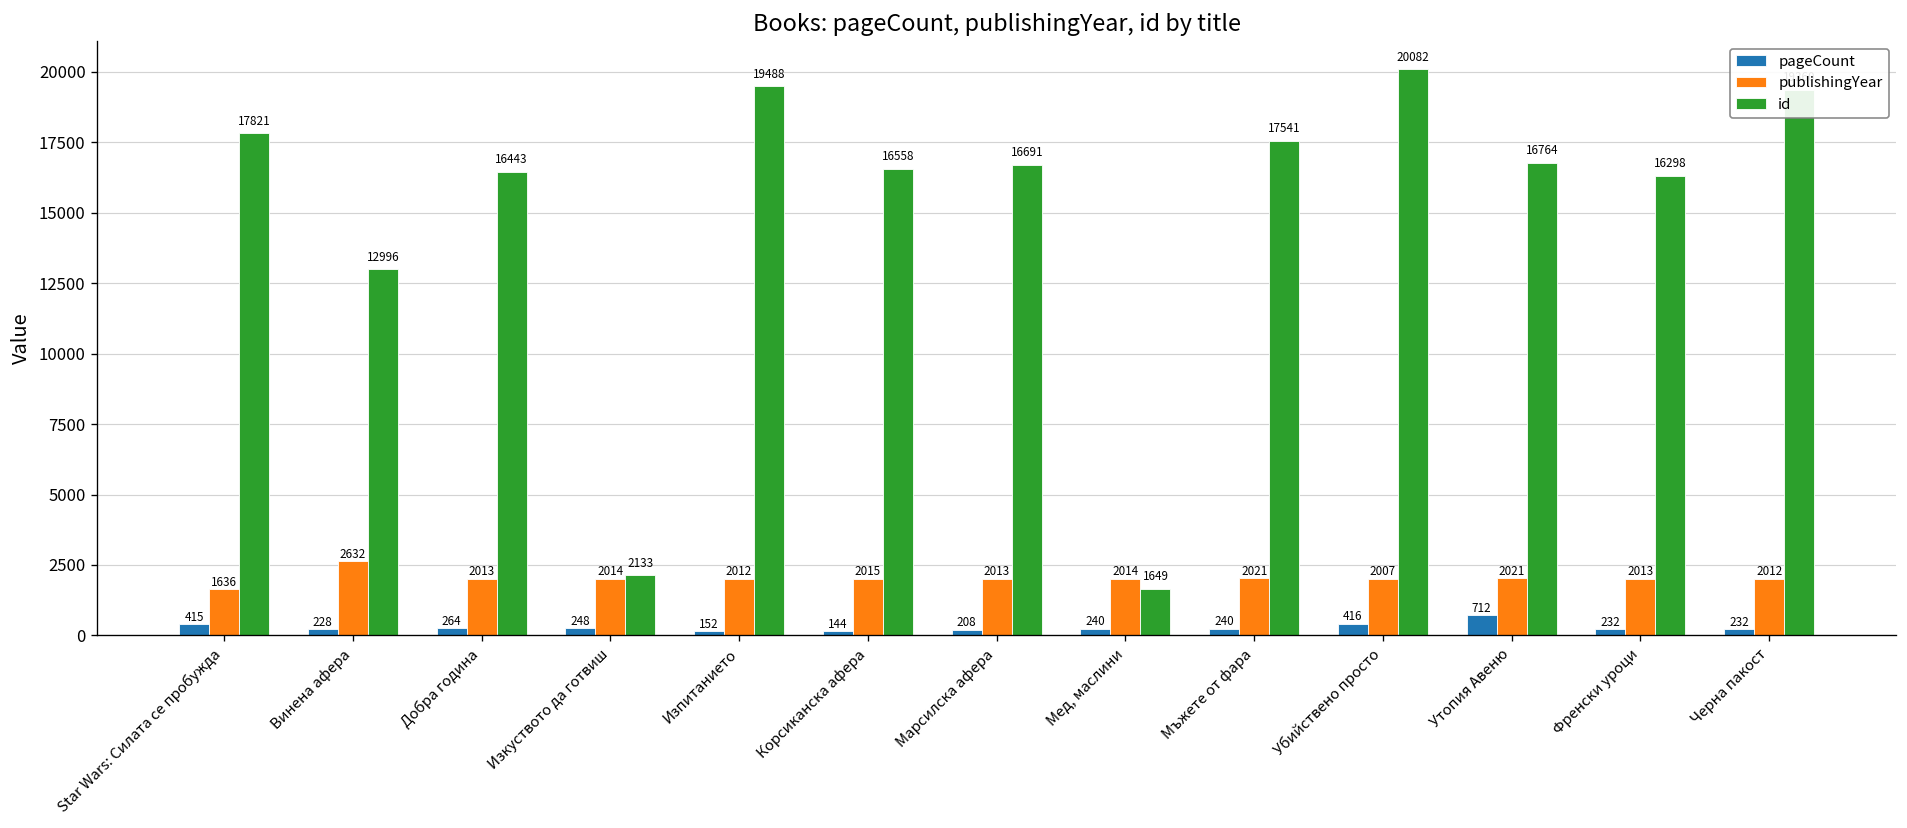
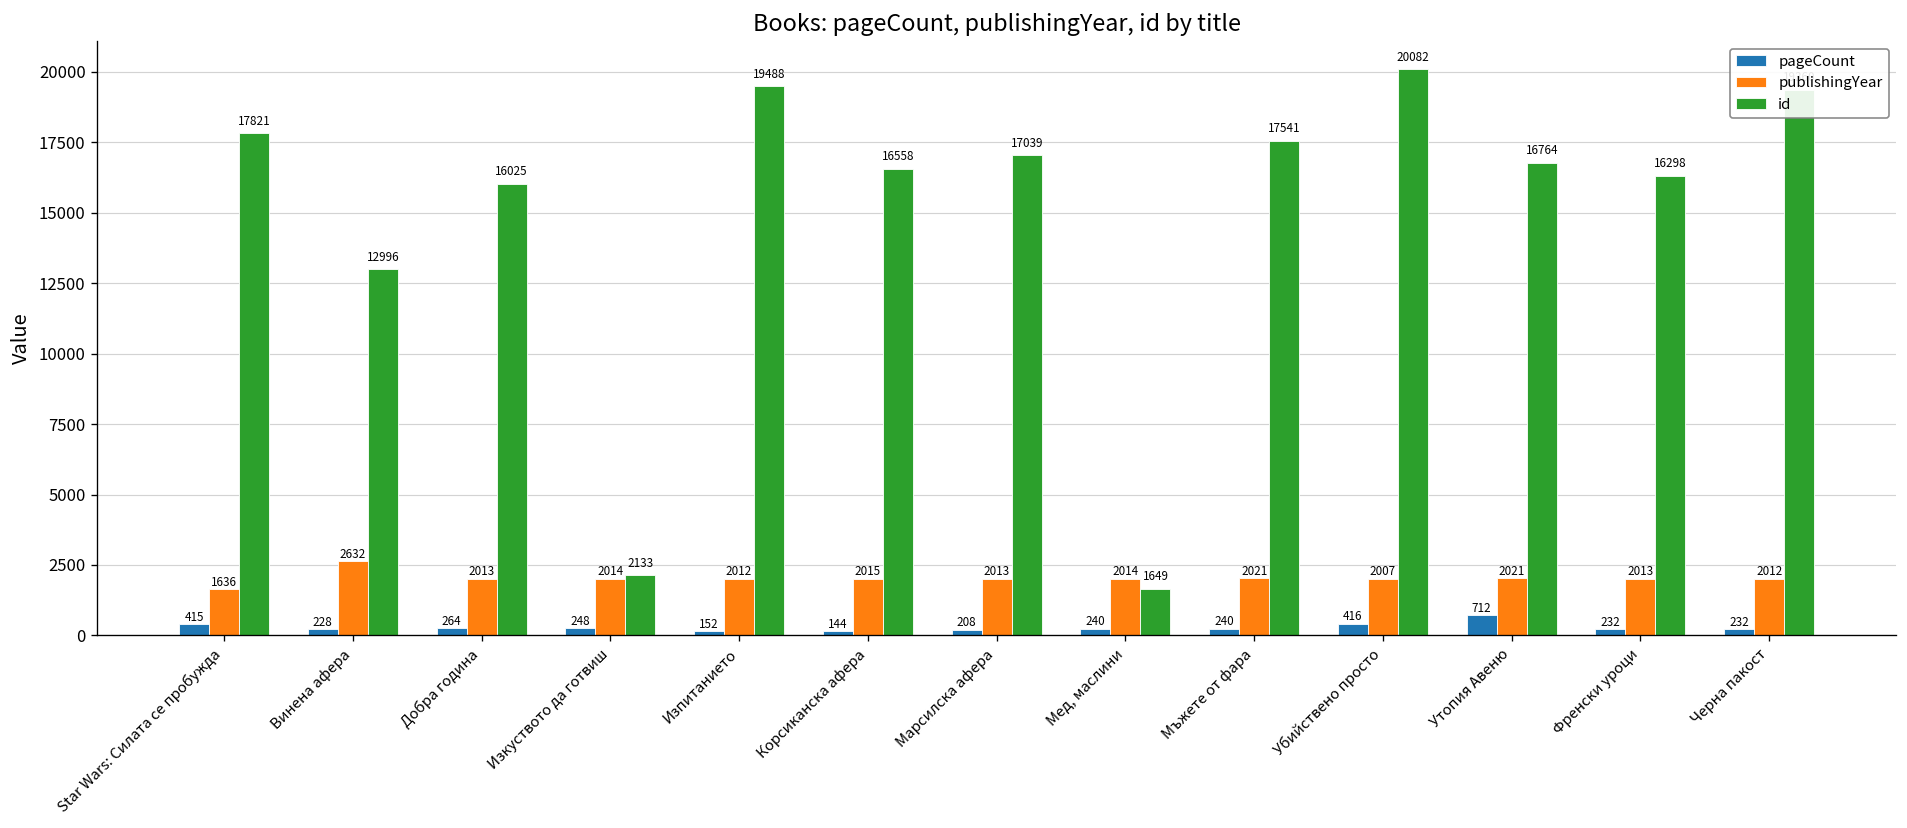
  {
    "pageCount": {
      "Star Wars: Силата се пробужда": 415,
      "Винена афера": 228,
      "Добра година": 264,
      "Изкуството да готвиш": 248,
      "Изпитанието": 152,
      "Корсиканска афера": 144,
      "Марсилска афера": 208,
      "Мед, маслини": 240,
      "Мъжете от фара": 240,
      "Убийствено просто": 416,
      "Утопия Авеню": 712,
      "Френски уроци": 232,
      "Черна пакост": 232
    },
    "publishingYear": {
      "Star Wars: Силата се пробужда": 1636,
      "Винена афера": 2632,
      "Добра година": 2013,
      "Изкуството да готвиш": 2014,
      "Изпитанието": 2012,
      "Корсиканска афера": 2015,
      "Марсилска афера": 2013,
      "Мед, маслини": 2014,
      "Мъжете от фара": 2021,
      "Убийствено просто": 2007,
      "Утопия Авеню": 2021,
      "Френски уроци": 2013,
      "Черна пакост": 2012
    },
    "id": {
      "Star Wars: Силата се пробужда": 17821,
      "Винена афера": 12996,
-     "Добра година": 16443,
+     "Добра година": 16025,
      "Изкуството да готвиш": 2133,
      "Изпитанието": 19488,
      "Корсиканска афера": 16558,
-     "Марсилска афера": 16691,
+     "Марсилска афера": 17039,
      "Мед, маслини": 1649,
      "Мъжете от фара": 17541,
      "Убийствено просто": 20082,
      "Утопия Авеню": 16764,
      "Френски уроци": 16298
    }
  }
